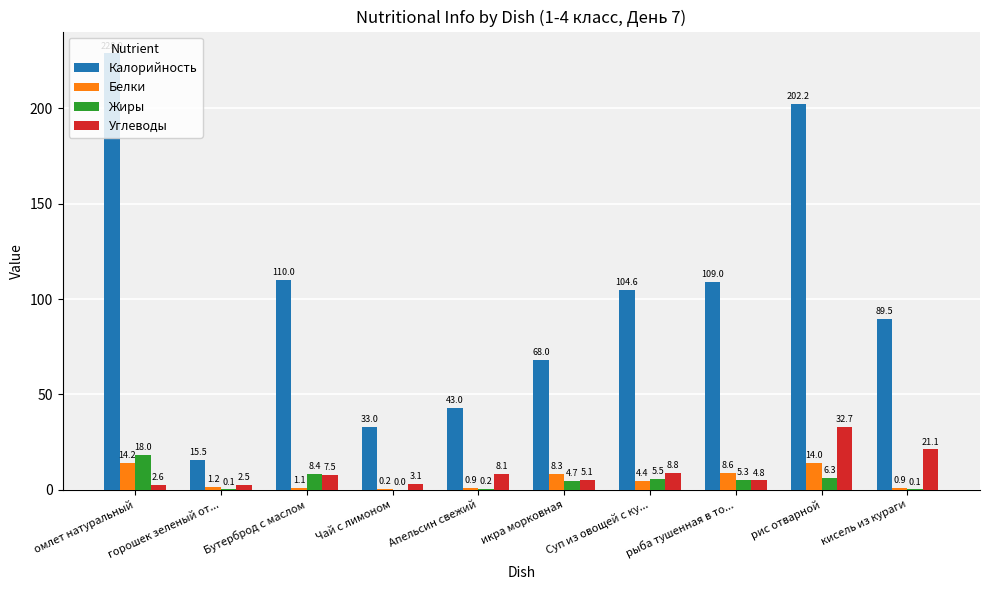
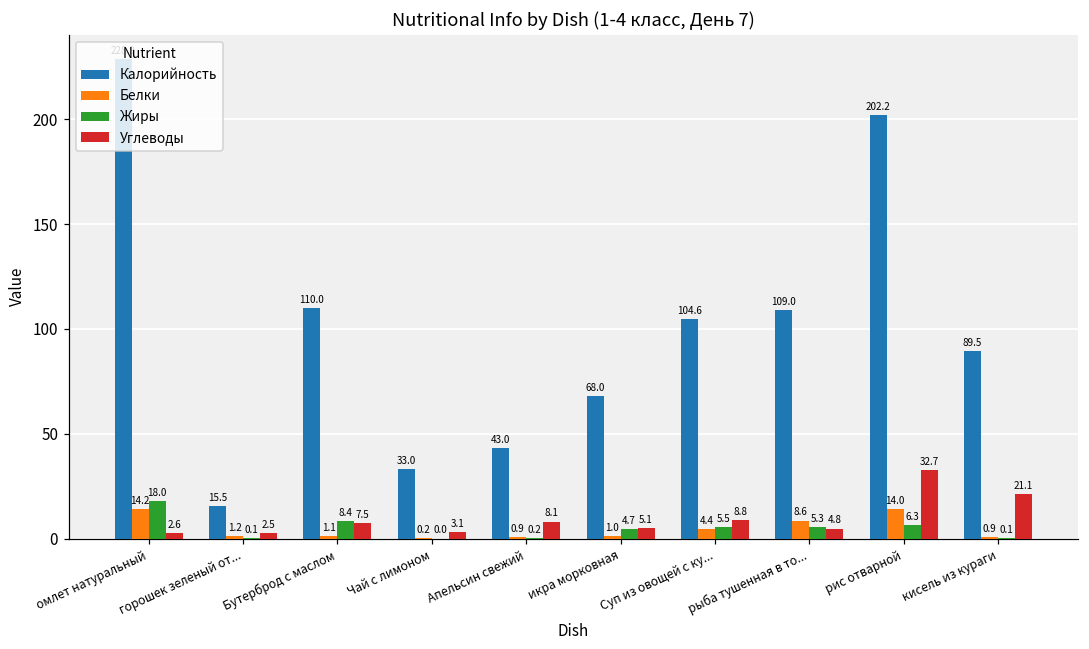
  {
    "Калорийность": {
      "горошек зеленый от...": 15.5,
      "Бутерброд с маслом": 110.0,
      "Чай с лимоном": 33.0,
      "Апельсин свежий": 43.0,
      "икра морковная": 68.0,
      "Суп из овощей с ку...": 104.6,
      "рыба тушенная в то...": 109.0,
      "рис отварной": 202.2,
      "кисель из кураги": 89.5
    },
    "Белки": {
      "омлет натуральный": 14.2,
      "горошек зеленый от...": 1.2,
      "Бутерброд с маслом": 1.1,
      "Чай с лимоном": 0.2,
      "Апельсин свежий": 0.9,
-     "икра морковная": 8.3,
+     "икра морковная": 1.0,
      "Суп из овощей с ку...": 4.4,
      "рыба тушенная в то...": 8.6,
      "рис отварной": 14.0,
      "кисель из кураги": 0.9
    },
    "Жиры": {
      "омлет натуральный": 18.0,
      "горошек зеленый от...": 0.1,
      "Бутерброд с маслом": 8.4,
      "Чай с лимоном": 0.0,
      "Апельсин свежий": 0.2,
      "икра морковная": 4.7,
      "Суп из овощей с ку...": 5.5,
      "рыба тушенная в то...": 5.3,
      "рис отварной": 6.3,
      "кисель из кураги": 0.1
    },
    "Углеводы": {
      "омлет натуральный": 2.6,
      "горошек зеленый от...": 2.5,
      "Бутерброд с маслом": 7.5,
      "Чай с лимоном": 3.1,
      "Апельсин свежий": 8.1,
      "икра морковная": 5.1,
      "Суп из овощей с ку...": 8.8,
      "рыба тушенная в то...": 4.8,
      "рис отварной": 32.7,
      "кисель из кураги": 21.1
    }
  }
